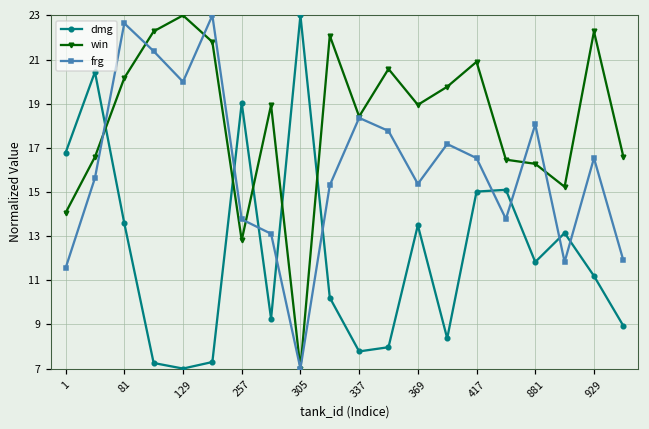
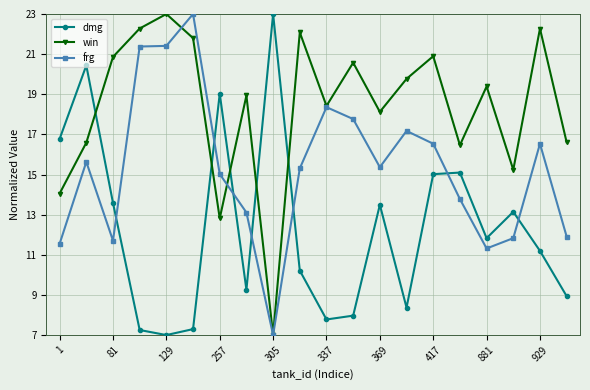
  {
    "dmg": {
      "81": 13.6,
      "129": 7.0,
      "257": 19.0,
      "305": 23.0,
      "337": 7.8,
      "369": 13.5,
      "417": 15.0,
      "881": 11.8,
      "929": 11.2
    },
    "win": {
-     "81": 20.2,
+     "81": 20.9,
      "129": 23.0,
      "257": 12.8,
-     "369": 18.9,
+     "369": 18.1,
      "417": 20.9,
-     "881": 16.3,
+     "881": 19.4,
      "929": 22.3
    },
    "frg": {
-     "81": 22.6,
-     "129": 20.0,
-     "257": 13.8,
+     "81": 11.7,
+     "129": 21.4,
+     "257": 15.0,
      "369": 15.4,
      "417": 16.5,
-     "881": 18.1,
+     "881": 11.3,
      "929": 16.5
    }
  }
